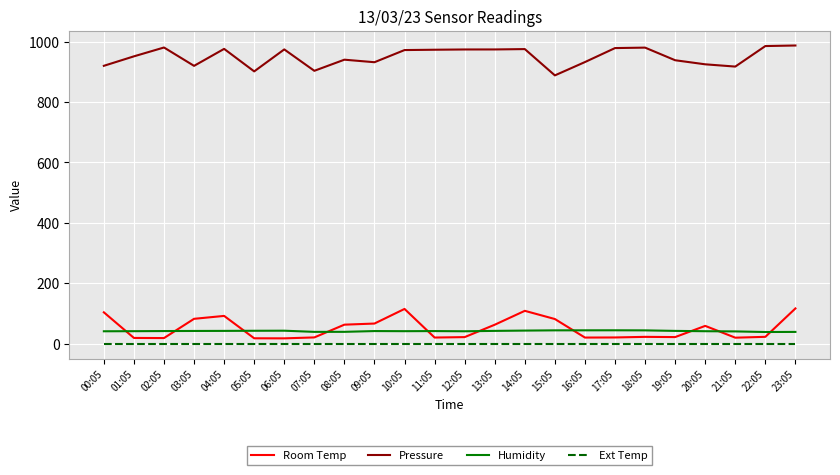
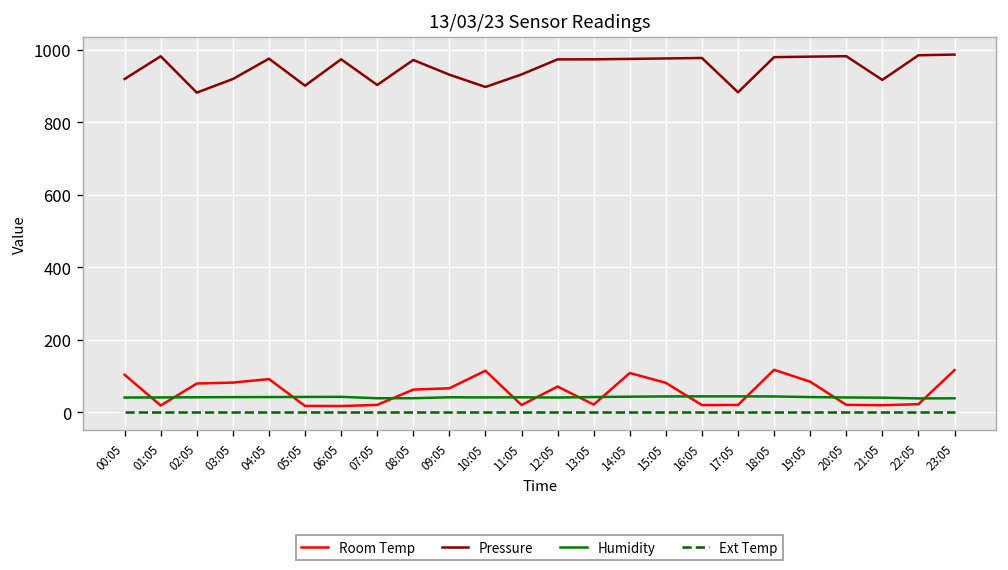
  {
    "Room Temp": {
      "00:05": 100,
      "01:05": 20,
-     "02:05": 20,
+     "02:05": 80,
      "03:05": 80,
      "04:05": 90,
      "05:05": 20,
      "06:05": 20,
      "07:05": 20,
      "08:05": 60,
      "09:05": 70,
      "10:05": 110,
      "11:05": 20,
-     "12:05": 20,
-     "13:05": 60,
+     "12:05": 70,
+     "13:05": 20,
      "14:05": 110,
      "15:05": 80,
      "16:05": 20,
      "17:05": 20,
-     "18:05": 20,
-     "19:05": 20,
-     "20:05": 60,
+     "18:05": 120,
+     "19:05": 80,
+     "20:05": 20,
      "21:05": 20,
      "22:05": 20,
      "23:05": 120
    },
    "Pressure": {
      "00:05": 920,
-     "01:05": 950,
-     "02:05": 980,
+     "01:05": 980,
+     "02:05": 880,
      "03:05": 920,
      "04:05": 980,
      "05:05": 900,
      "06:05": 970,
      "07:05": 900,
-     "08:05": 940,
+     "08:05": 970,
      "09:05": 930,
-     "10:05": 970,
-     "11:05": 970,
+     "10:05": 900,
+     "11:05": 930,
      "12:05": 970,
      "13:05": 970,
      "14:05": 970,
-     "15:05": 890,
-     "16:05": 930,
-     "17:05": 980,
+     "15:05": 980,
+     "16:05": 980,
+     "17:05": 880,
      "18:05": 980,
-     "19:05": 940,
-     "20:05": 920,
+     "19:05": 980,
+     "20:05": 980,
      "21:05": 920,
      "22:05": 980,
      "23:05": 990
    }
  }
